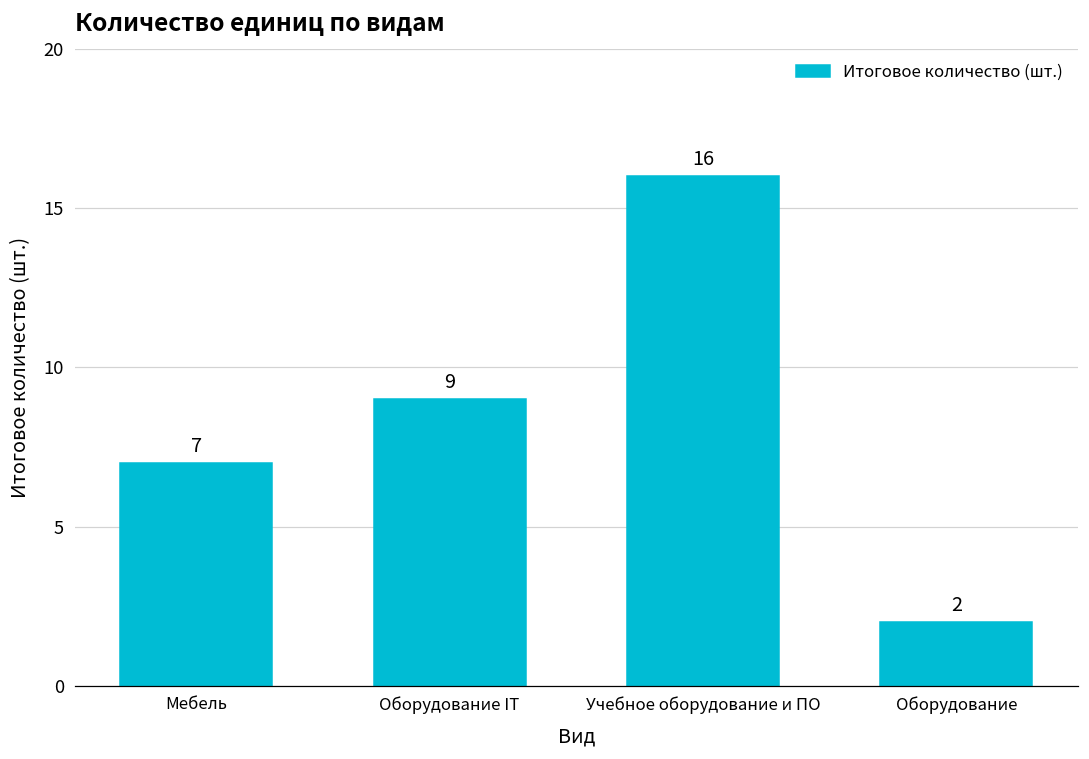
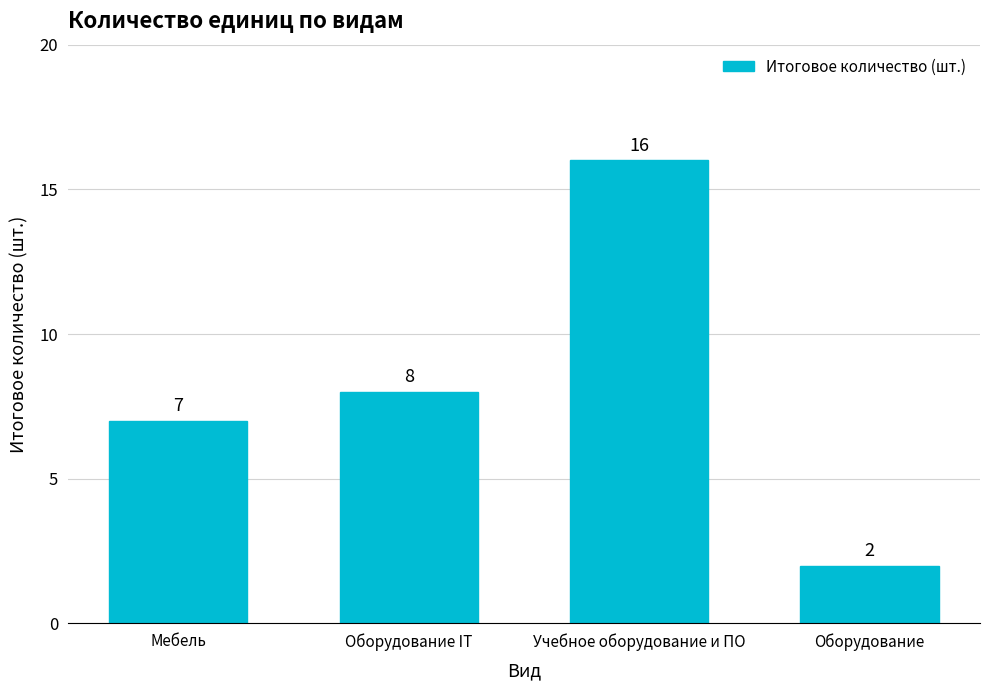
  {
    "Мебель": 7,
-   "Оборудование IT": 9,
+   "Оборудование IT": 8,
    "Учебное оборудование и ПО": 16,
    "Оборудование": 2
  }
